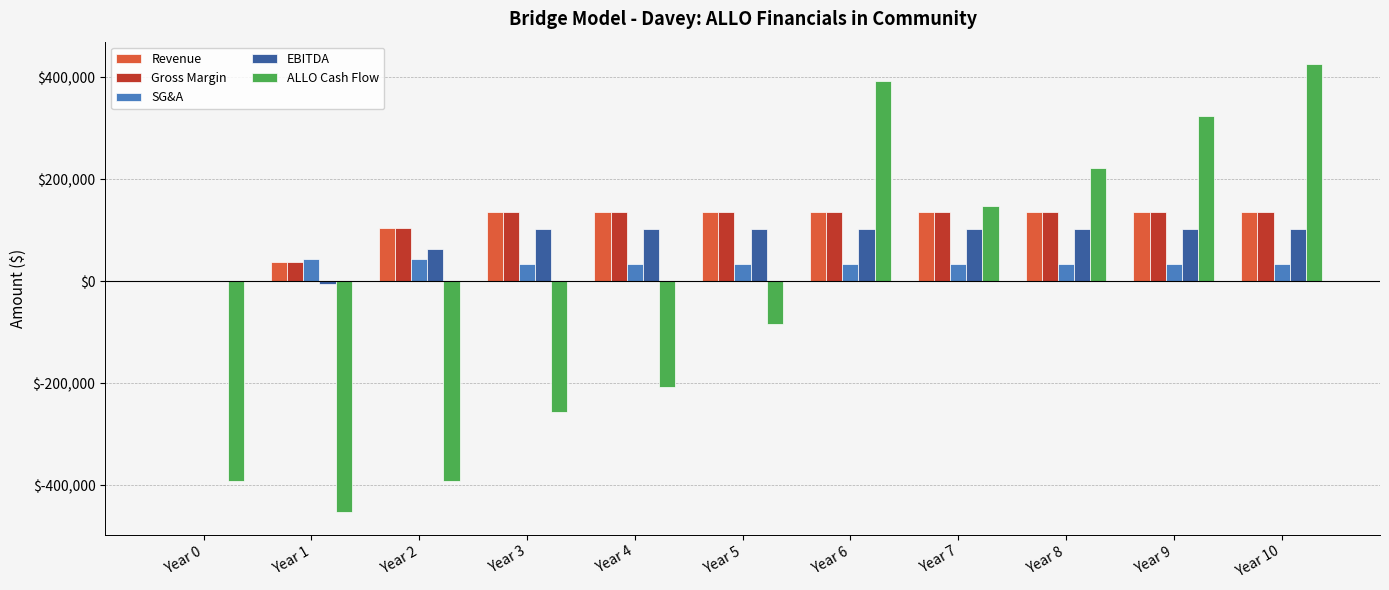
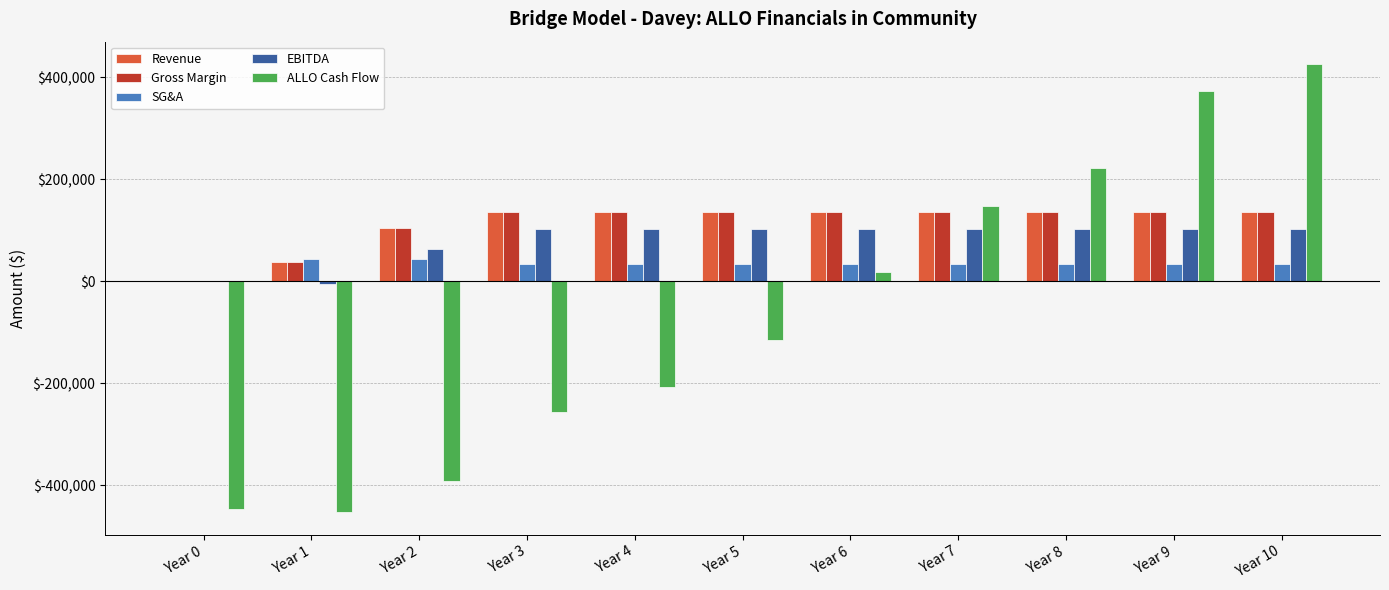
  {
    "ALLO Cash Flow": {
-     "Year 0": "$-390,000",
+     "Year 0": "$-450,000",
      "Year 1": "$-450,000",
      "Year 2": "$-390,000",
      "Year 3": "$-260,000",
      "Year 4": "$-210,000",
-     "Year 5": "$-80,000",
-     "Year 6": "$390,000",
+     "Year 5": "$-120,000",
+     "Year 6": "$20,000",
      "Year 7": "$150,000",
      "Year 8": "$220,000",
-     "Year 9": "$320,000",
+     "Year 9": "$370,000",
      "Year 10": "$430,000"
    }
  }
